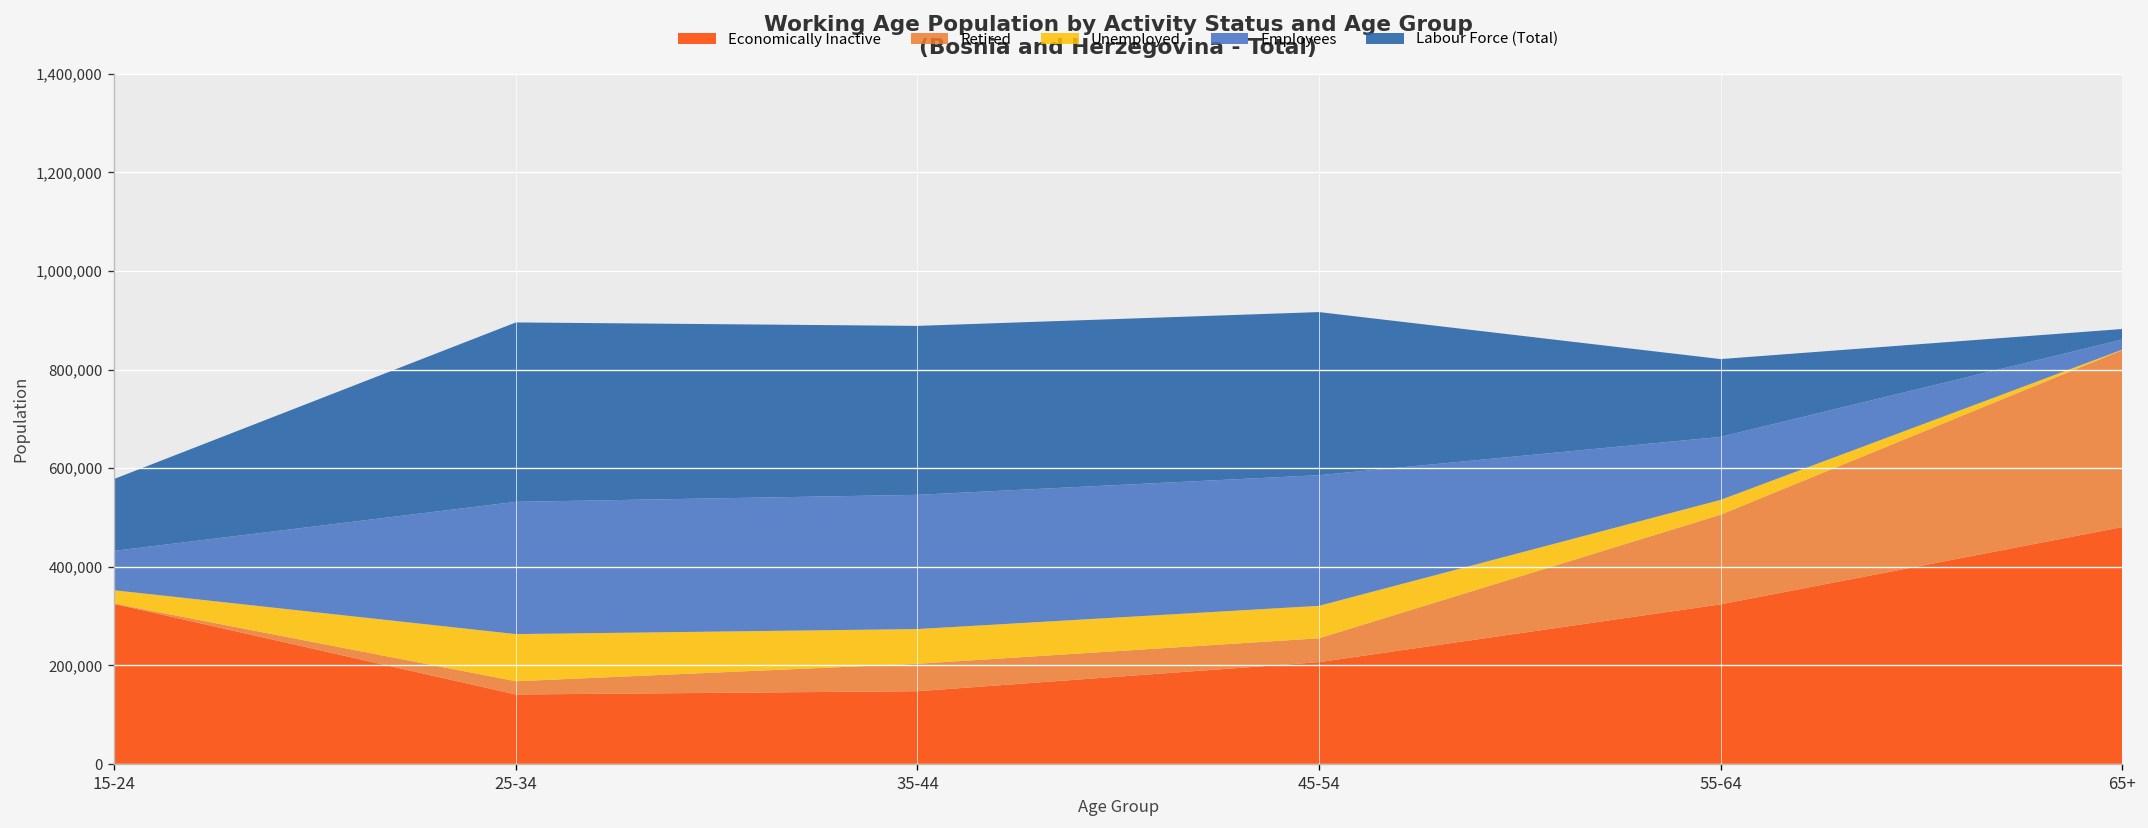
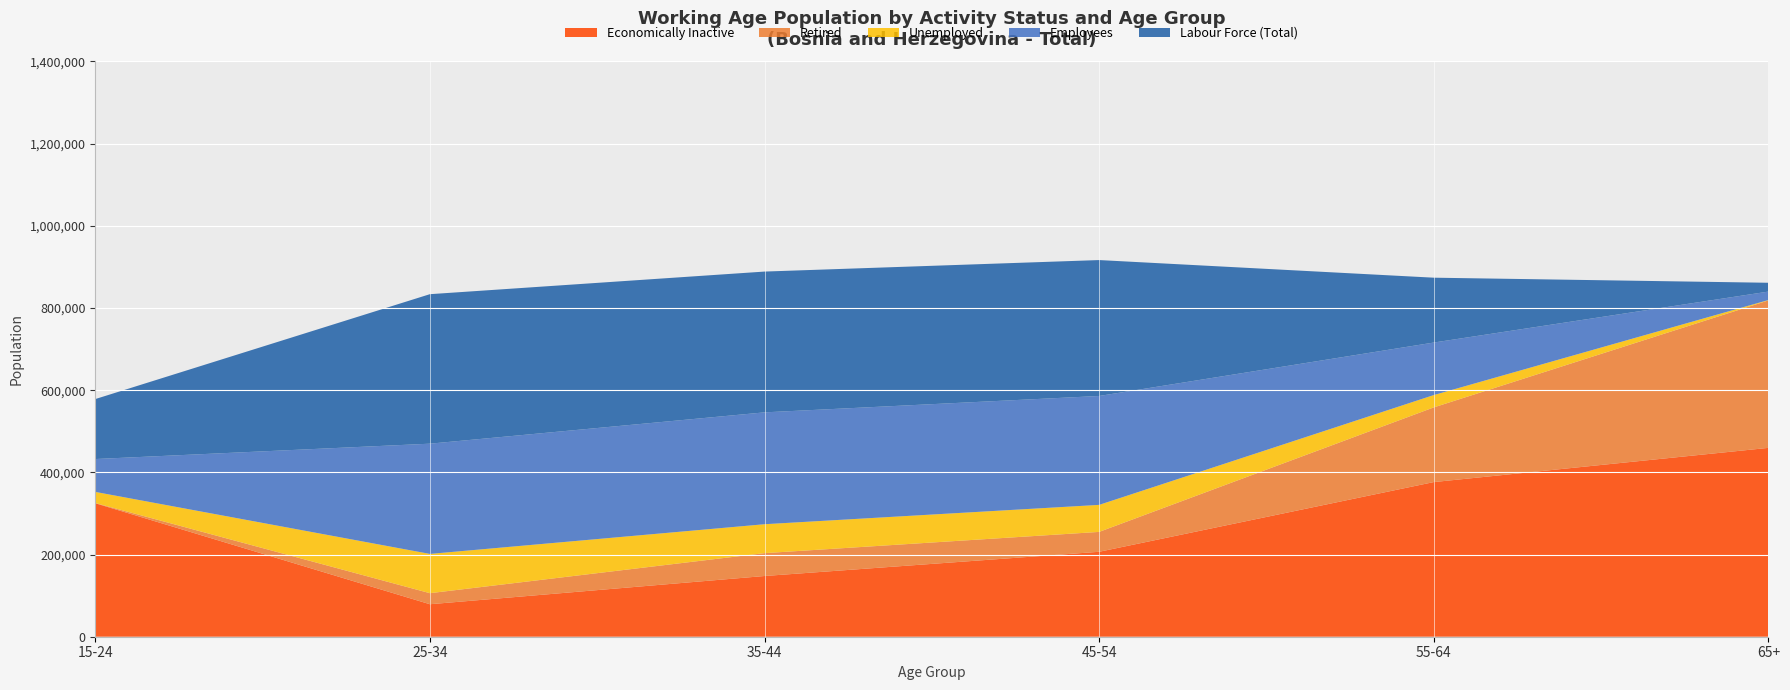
  {
    "Economically Inactive": {
-     "25-34": "140,000",
+     "25-34": "80,000",
      "35-44": "150,000",
      "45-54": "210,000",
-     "55-64": "320,000",
-     "65+": "480,000"
+     "55-64": "380,000",
+     "65+": "460,000"
    },
    "Retired": {
      "25-34": "30,000",
      "35-44": "60,000",
      "45-54": "50,000",
      "55-64": "180,000"
    },
    "Unemployed": {
      "15-24": "30,000",
      "25-34": "100,000",
      "35-44": "70,000",
      "45-54": "70,000",
      "55-64": "30,000"
    }
  }
